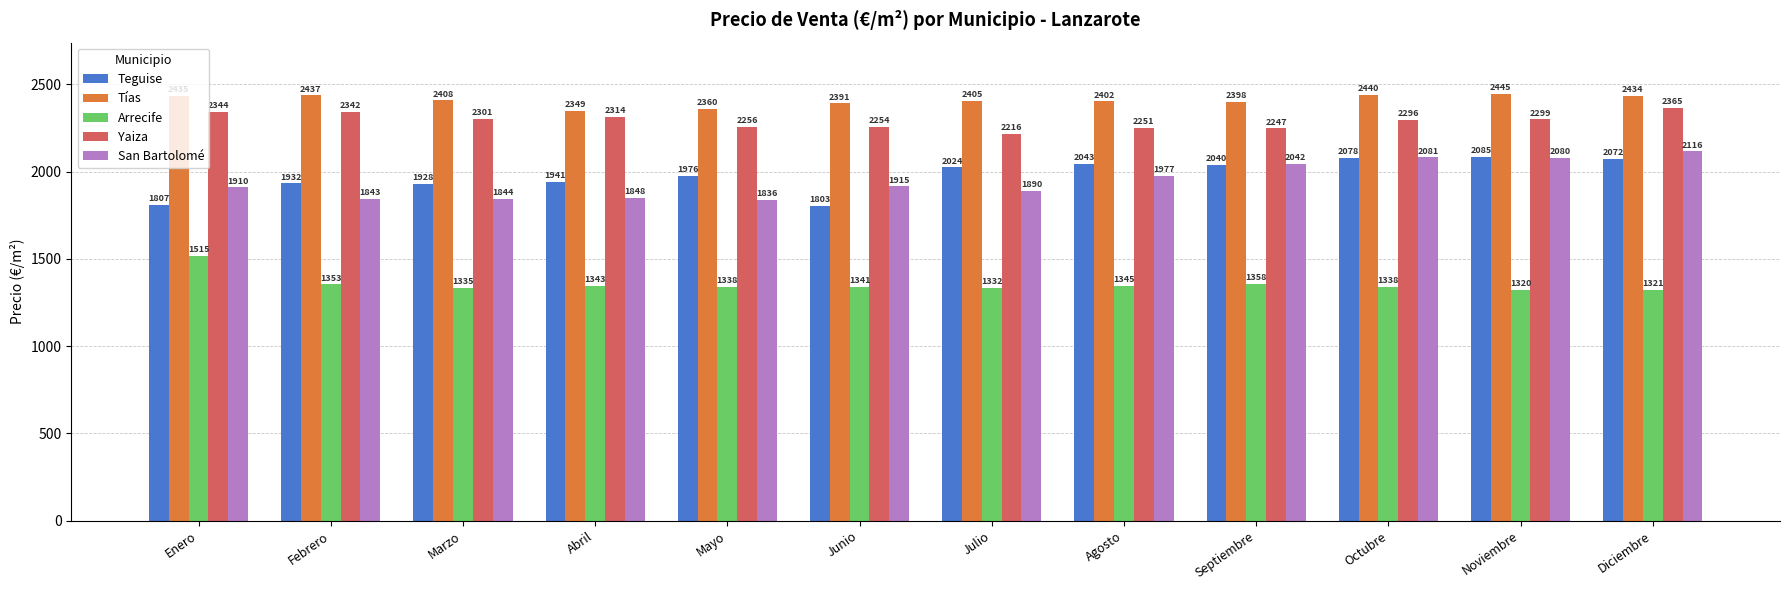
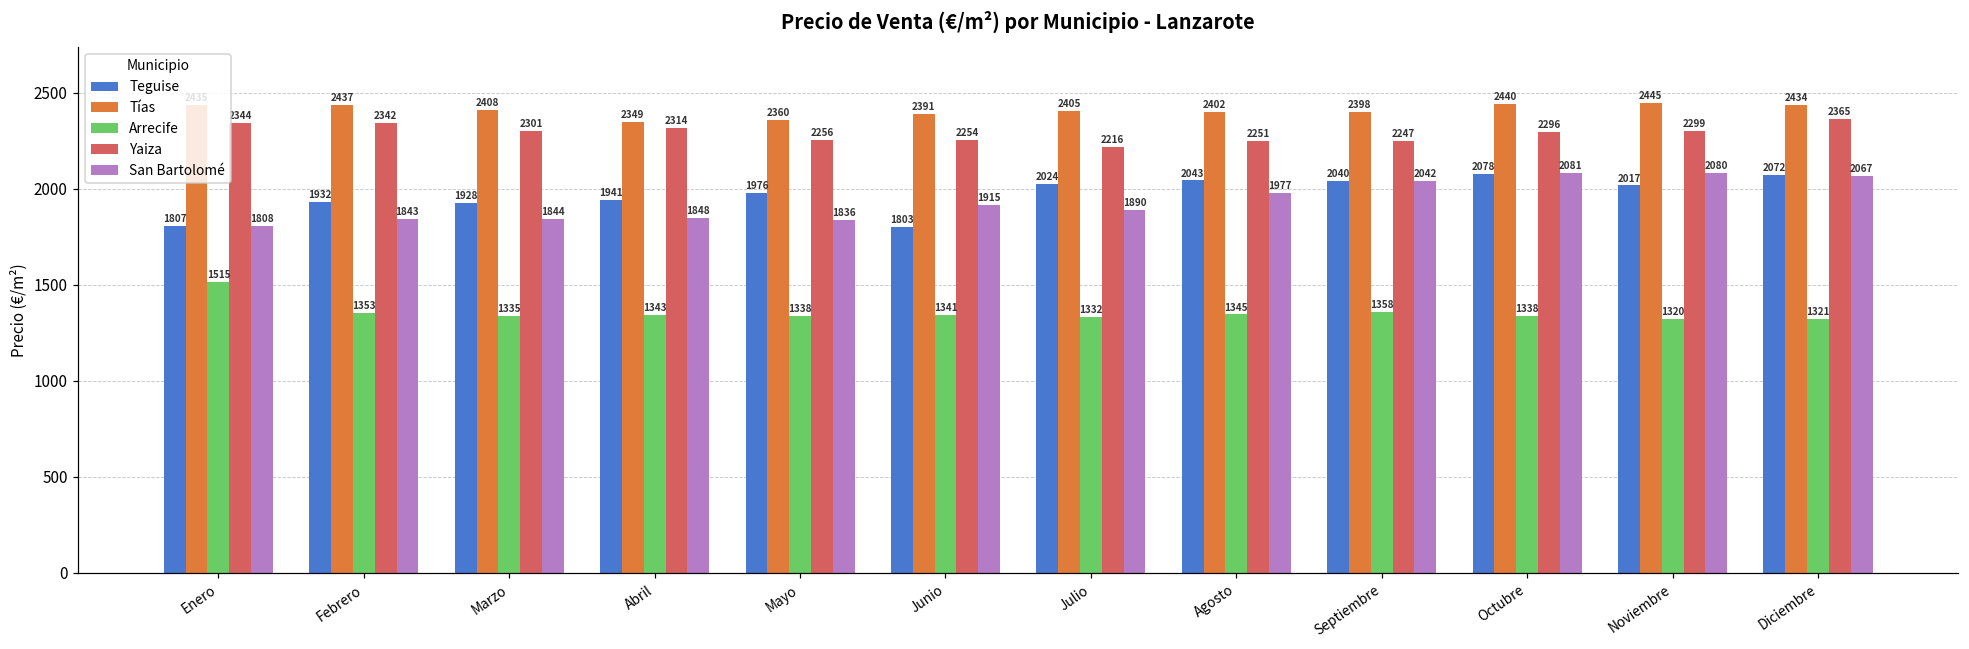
  {
    "Teguise": {
      "Enero": 1807,
      "Febrero": 1932,
      "Marzo": 1928,
      "Abril": 1941,
      "Mayo": 1976,
      "Junio": 1803,
      "Julio": 2024,
      "Agosto": 2043,
      "Septiembre": 2040,
      "Octubre": 2078,
-     "Noviembre": 2085,
+     "Noviembre": 2017,
      "Diciembre": 2072
    },
    "Arrecife": {
      "Enero": 1515,
      "Febrero": 1353,
      "Marzo": 1335,
      "Abril": 1343,
      "Mayo": 1338,
      "Junio": 1341,
      "Julio": 1332,
      "Agosto": 1345,
      "Septiembre": 1358,
      "Octubre": 1338,
      "Noviembre": 1320,
      "Diciembre": 1321
    },
    "San Bartolomé": {
-     "Enero": 1910,
+     "Enero": 1808,
      "Febrero": 1843,
      "Marzo": 1844,
      "Abril": 1848,
      "Mayo": 1836,
      "Junio": 1915,
      "Julio": 1890,
      "Agosto": 1977,
      "Septiembre": 2042,
      "Octubre": 2081,
      "Noviembre": 2080,
-     "Diciembre": 2116
+     "Diciembre": 2067
    }
  }
